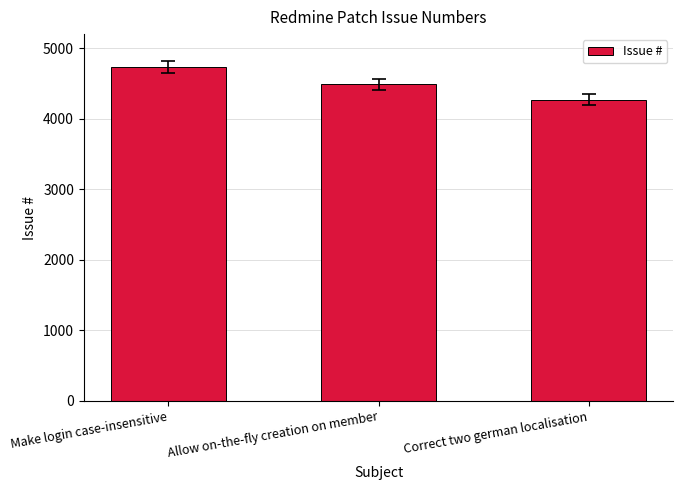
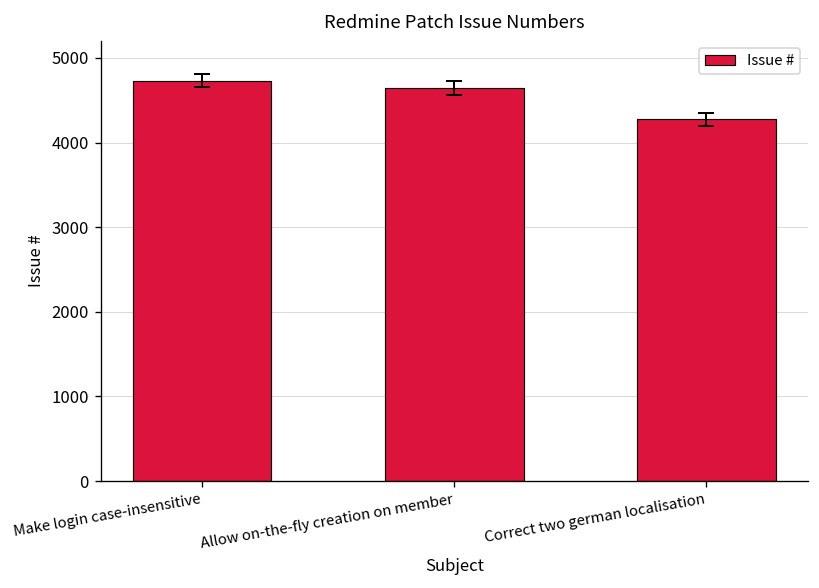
  {
    "Issue #": {
      "Make login case-insensitive": 4700,
-     "Allow on-the-fly creation on member": 4500,
+     "Allow on-the-fly creation on member": 4600,
      "Correct two german localisation": 4300
    }
  }
